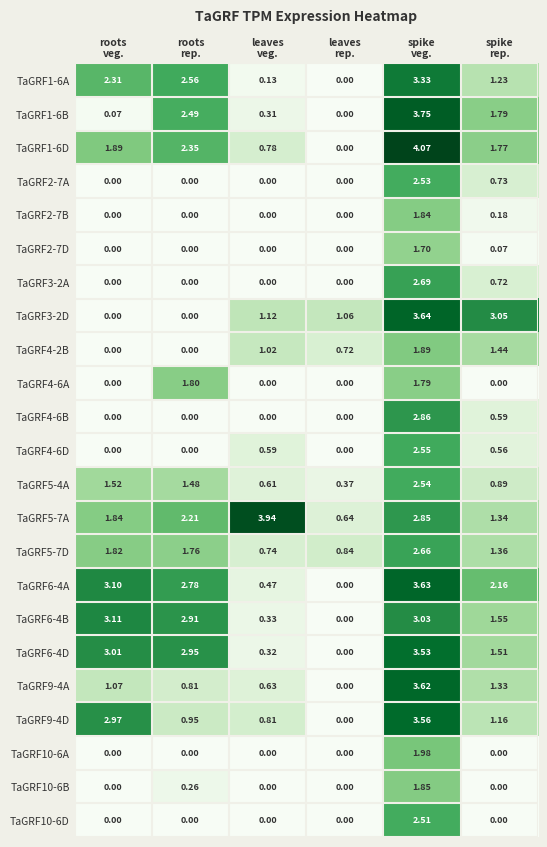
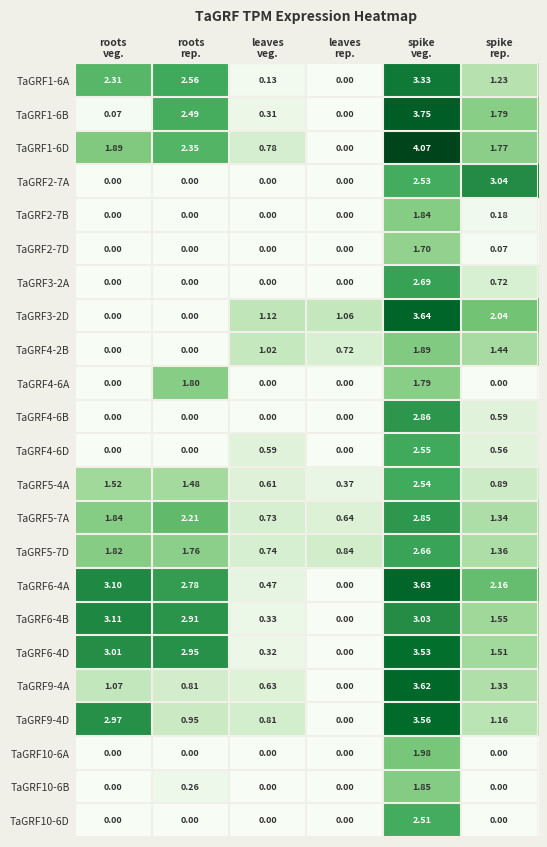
  {
    "TaGRF1-6A": {
      "roots veg.": 2.31,
      "roots rep.": 2.56,
      "leaves veg.": 0.13,
      "leaves rep.": 0.00,
      "spike veg.": 3.33,
      "spike rep.": 1.23
    },
    "TaGRF1-6B": {
      "roots veg.": 0.07,
      "roots rep.": 2.49,
      "leaves veg.": 0.31,
      "leaves rep.": 0.00,
      "spike veg.": 3.75,
      "spike rep.": 1.79
    },
    "TaGRF1-6D": {
      "roots veg.": 1.89,
      "roots rep.": 2.35,
      "leaves veg.": 0.78,
      "leaves rep.": 0.00,
      "spike veg.": 4.07,
      "spike rep.": 1.77
    },
    "TaGRF2-7A": {
      "roots veg.": 0.00,
      "roots rep.": 0.00,
      "leaves veg.": 0.00,
      "leaves rep.": 0.00,
      "spike veg.": 2.53,
-     "spike rep.": 0.73
+     "spike rep.": 3.04
    },
    "TaGRF2-7B": {
      "roots veg.": 0.00,
      "roots rep.": 0.00,
      "leaves veg.": 0.00,
      "leaves rep.": 0.00,
      "spike veg.": 1.84,
      "spike rep.": 0.18
    },
    "TaGRF2-7D": {
      "roots veg.": 0.00,
      "roots rep.": 0.00,
      "leaves veg.": 0.00,
      "leaves rep.": 0.00,
      "spike veg.": 1.70,
      "spike rep.": 0.07
    },
    "TaGRF3-2A": {
      "roots veg.": 0.00,
      "roots rep.": 0.00,
      "leaves veg.": 0.00,
      "leaves rep.": 0.00,
      "spike veg.": 2.69,
      "spike rep.": 0.72
    },
    "TaGRF3-2D": {
      "roots veg.": 0.00,
      "roots rep.": 0.00,
      "leaves veg.": 1.12,
      "leaves rep.": 1.06,
      "spike veg.": 3.64,
-     "spike rep.": 3.05
+     "spike rep.": 2.04
    },
    "TaGRF4-2B": {
      "roots veg.": 0.00,
      "roots rep.": 0.00,
      "leaves veg.": 1.02,
      "leaves rep.": 0.72,
      "spike veg.": 1.89,
      "spike rep.": 1.44
    },
    "TaGRF4-6A": {
      "roots veg.": 0.00,
      "roots rep.": 1.80,
      "leaves veg.": 0.00,
      "leaves rep.": 0.00,
      "spike veg.": 1.79,
      "spike rep.": 0.00
    },
    "TaGRF4-6B": {
      "roots veg.": 0.00,
      "roots rep.": 0.00,
      "leaves veg.": 0.00,
      "leaves rep.": 0.00,
      "spike veg.": 2.86,
      "spike rep.": 0.59
    },
    "TaGRF4-6D": {
      "roots veg.": 0.00,
      "roots rep.": 0.00,
      "leaves veg.": 0.59,
      "leaves rep.": 0.00,
      "spike veg.": 2.55,
      "spike rep.": 0.56
    },
    "TaGRF5-4A": {
      "roots veg.": 1.52,
      "roots rep.": 1.48,
      "leaves veg.": 0.61,
      "leaves rep.": 0.37,
      "spike veg.": 2.54,
      "spike rep.": 0.89
    },
    "TaGRF5-7A": {
      "roots veg.": 1.84,
      "roots rep.": 2.21,
-     "leaves veg.": 3.94,
+     "leaves veg.": 0.73,
      "leaves rep.": 0.64,
      "spike veg.": 2.85,
      "spike rep.": 1.34
    },
    "TaGRF5-7D": {
      "roots veg.": 1.82,
      "roots rep.": 1.76,
      "leaves veg.": 0.74,
      "leaves rep.": 0.84,
      "spike veg.": 2.66,
      "spike rep.": 1.36
    },
    "TaGRF6-4A": {
      "roots veg.": 3.10,
      "roots rep.": 2.78,
      "leaves veg.": 0.47,
      "leaves rep.": 0.00,
      "spike veg.": 3.63,
      "spike rep.": 2.16
    },
    "TaGRF6-4B": {
      "roots veg.": 3.11,
      "roots rep.": 2.91,
      "leaves veg.": 0.33,
      "leaves rep.": 0.00,
      "spike veg.": 3.03,
      "spike rep.": 1.55
    },
    "TaGRF6-4D": {
      "roots veg.": 3.01,
      "roots rep.": 2.95,
      "leaves veg.": 0.32,
      "leaves rep.": 0.00,
      "spike veg.": 3.53,
      "spike rep.": 1.51
    },
    "TaGRF9-4A": {
      "roots veg.": 1.07,
      "roots rep.": 0.81,
      "leaves veg.": 0.63,
      "leaves rep.": 0.00,
      "spike veg.": 3.62,
      "spike rep.": 1.33
    },
    "TaGRF9-4D": {
      "roots veg.": 2.97,
      "roots rep.": 0.95,
      "leaves veg.": 0.81,
      "leaves rep.": 0.00,
      "spike veg.": 3.56,
      "spike rep.": 1.16
    },
    "TaGRF10-6A": {
      "roots veg.": 0.00,
      "roots rep.": 0.00,
      "leaves veg.": 0.00,
      "leaves rep.": 0.00,
      "spike veg.": 1.98,
      "spike rep.": 0.00
    },
    "TaGRF10-6B": {
      "roots veg.": 0.00,
      "roots rep.": 0.26,
      "leaves veg.": 0.00,
      "leaves rep.": 0.00,
      "spike veg.": 1.85,
      "spike rep.": 0.00
    },
    "TaGRF10-6D": {
      "roots veg.": 0.00,
      "roots rep.": 0.00,
      "leaves veg.": 0.00,
      "leaves rep.": 0.00,
      "spike veg.": 2.51,
      "spike rep.": 0.00
    }
  }
